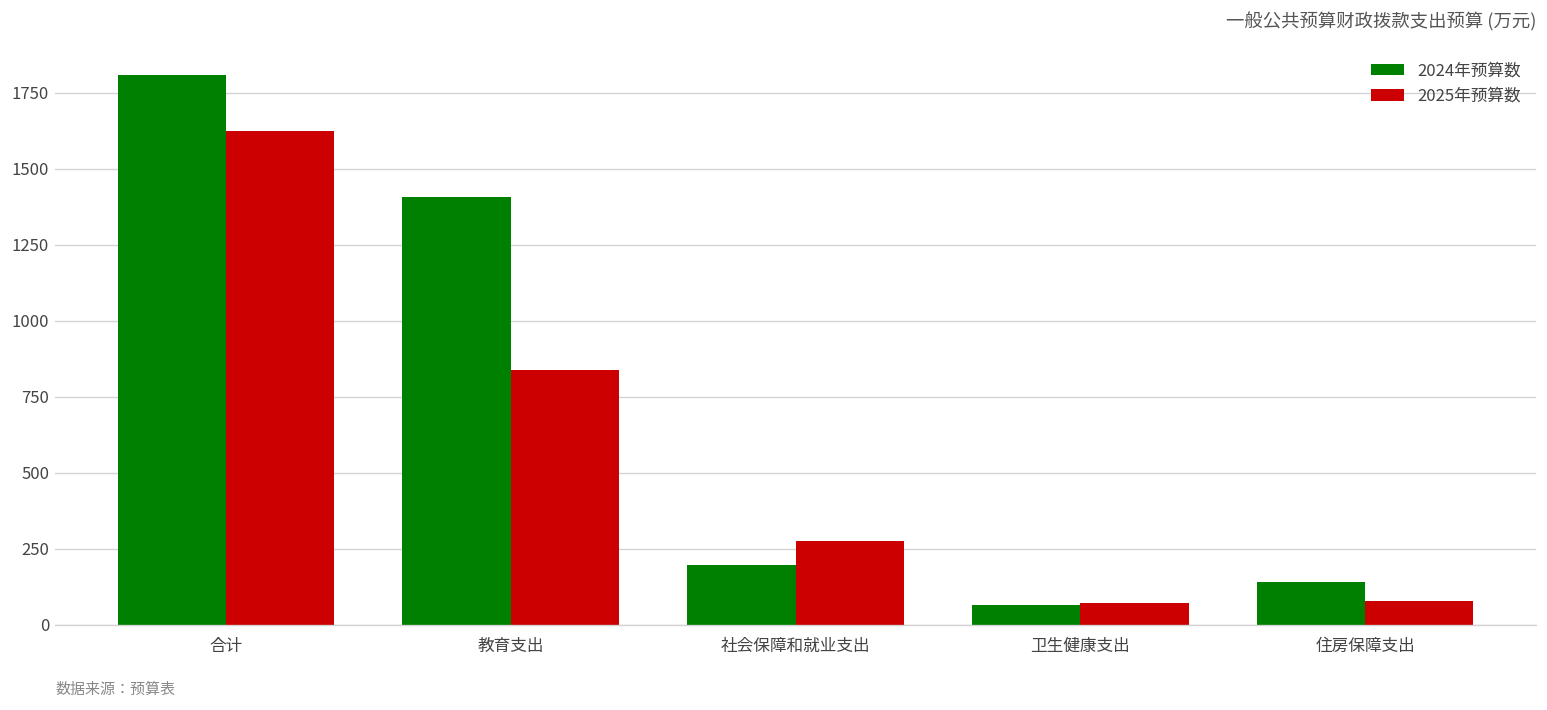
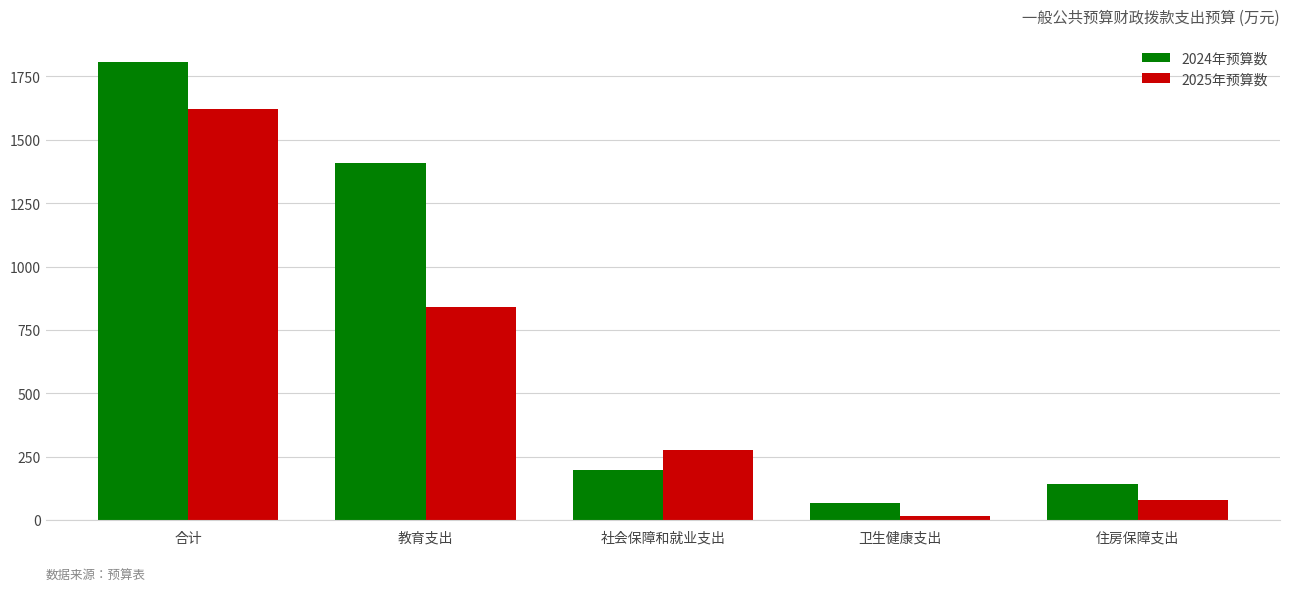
  {
    "2024年预算数": {
      "合计": 1810,
      "教育支出": 1410,
      "社会保障和就业支出": 200,
      "卫生健康支出": 70,
      "住房保障支出": 140
    },
    "2025年预算数": {
      "合计": 1620,
      "教育支出": 840,
      "社会保障和就业支出": 280,
-     "卫生健康支出": 70,
+     "卫生健康支出": 20,
      "住房保障支出": 80
    }
  }
